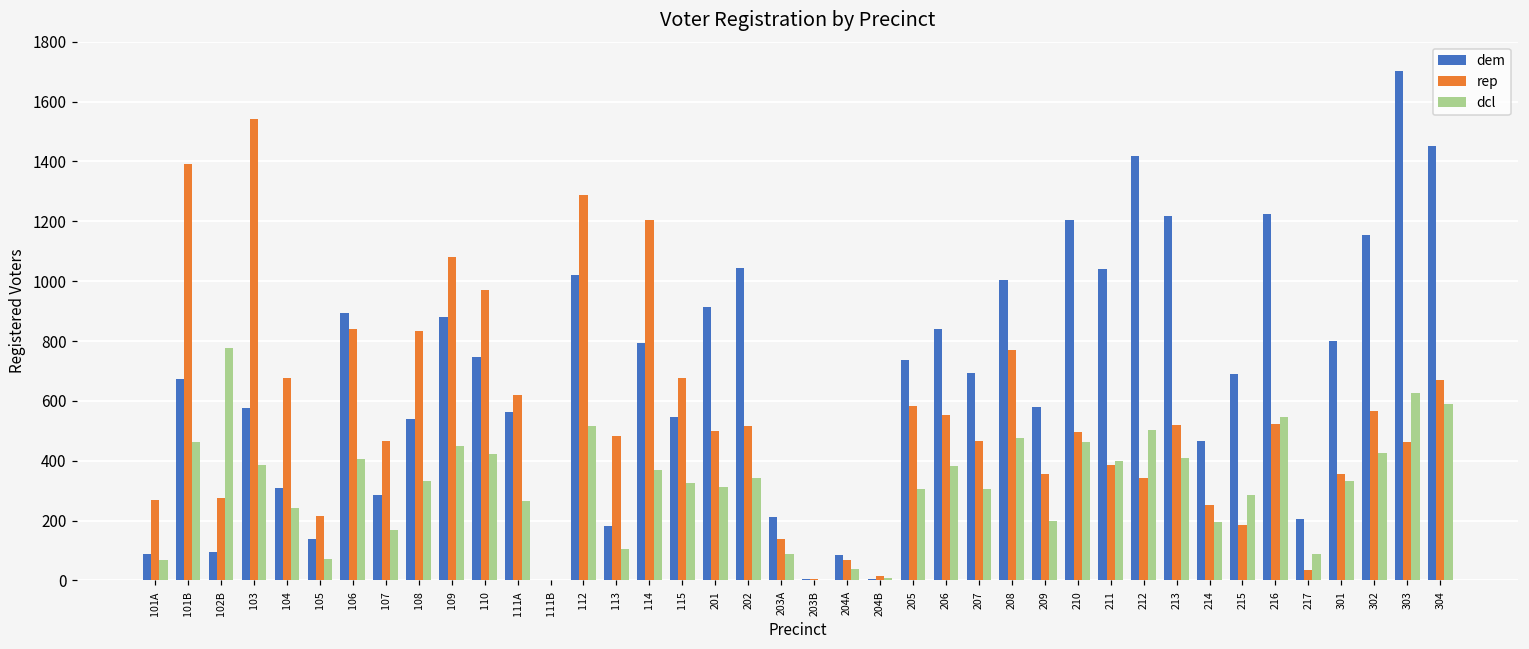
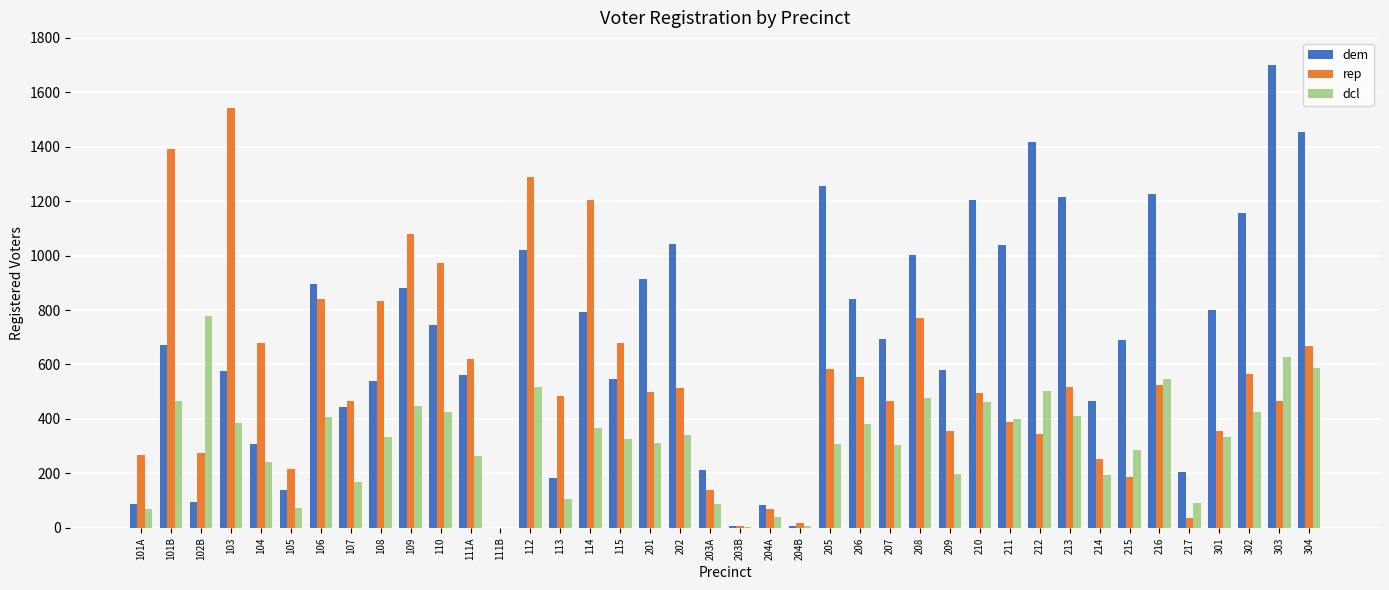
  {
    "dem": {
      "101A": 90,
      "101B": 670,
      "102B": 100,
      "103": 580,
      "104": 310,
      "105": 140,
      "106": 900,
-     "107": 290,
+     "107": 450,
      "108": 540,
      "109": 880,
      "110": 750,
      "111A": 560,
      "111B": 0,
      "112": 1020,
      "113": 180,
      "114": 790,
      "115": 550,
      "201": 920,
      "202": 1040,
      "203A": 210,
      "204A": 80,
-     "205": 740,
+     "205": 1250,
      "206": 840,
      "207": 690,
      "208": 1000,
      "209": 580,
      "210": 1200,
      "211": 1040,
      "212": 1420,
      "213": 1220,
      "214": 470,
      "215": 690,
      "216": 1230,
      "217": 200,
      "301": 800,
      "302": 1160,
      "303": 1700,
      "304": 1450
    },
    "rep": {
      "101A": 270,
      "101B": 1390,
      "102B": 280,
      "103": 1540,
      "104": 680,
      "105": 220,
      "106": 840,
      "107": 470,
      "108": 830,
      "109": 1080,
      "110": 970,
      "111A": 620,
      "111B": 0,
      "112": 1290,
      "113": 480,
      "114": 1200,
      "115": 680,
      "201": 500,
      "202": 520,
      "203A": 140,
      "204A": 70,
      "204B": 20,
      "205": 580,
      "206": 550,
      "207": 470,
      "208": 770,
      "209": 360,
      "210": 500,
      "211": 390,
      "212": 340,
      "213": 520,
      "214": 250,
      "215": 190,
      "216": 520,
      "217": 40,
      "301": 360,
      "302": 570,
      "303": 460,
      "304": 670
    },
    "dcl": {
      "101A": 70,
      "101B": 460,
      "102B": 780,
      "103": 390,
      "104": 240,
      "105": 70,
      "106": 410,
      "107": 170,
      "108": 330,
      "109": 450,
      "110": 420,
      "111A": 260,
      "111B": 0,
      "112": 520,
      "113": 110,
      "114": 370,
      "115": 330,
      "201": 310,
      "202": 340,
      "203A": 90,
      "204A": 40,
      "205": 310,
      "206": 380,
      "207": 310,
      "208": 480,
      "209": 200,
      "210": 460,
      "211": 400,
      "212": 500,
      "213": 410,
      "214": 190,
      "215": 290,
      "216": 550,
      "217": 90,
      "301": 330,
      "302": 430,
      "303": 630,
      "304": 590
    }
  }
